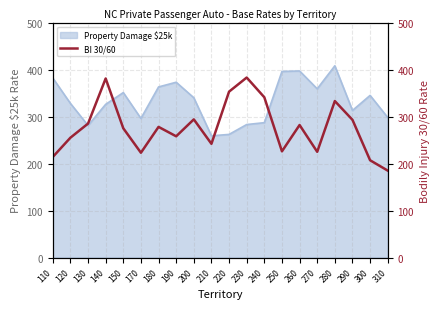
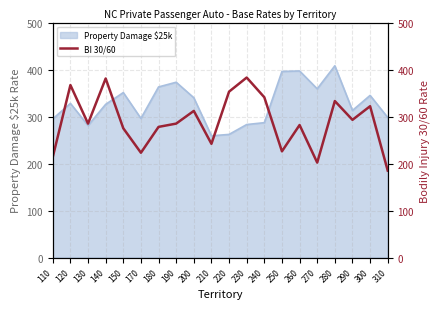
  {
    "Property Damage $25k": {
-     "110": 380,
+     "110": 300,
      "120": 330,
      "130": 280,
      "140": 330,
      "150": 350,
      "170": 300,
      "180": 360,
      "190": 370,
      "200": 340,
      "210": 260,
      "220": 260,
      "230": 280,
      "240": 290,
      "250": 400,
      "260": 400,
      "270": 360,
      "280": 410,
      "290": 310,
      "300": 350,
      "310": 300
    },
    "BI 30/60": {
      "110": 210,
-     "120": 260,
+     "120": 370,
      "130": 290,
      "140": 380,
      "150": 280,
      "170": 220,
      "180": 280,
-     "190": 260,
-     "200": 290,
+     "190": 290,
+     "200": 310,
      "210": 240,
      "220": 350,
      "230": 380,
      "240": 340,
      "250": 230,
      "260": 280,
-     "270": 230,
+     "270": 200,
      "280": 330,
      "290": 290,
-     "300": 210,
+     "300": 320,
      "310": 190
    }
  }
